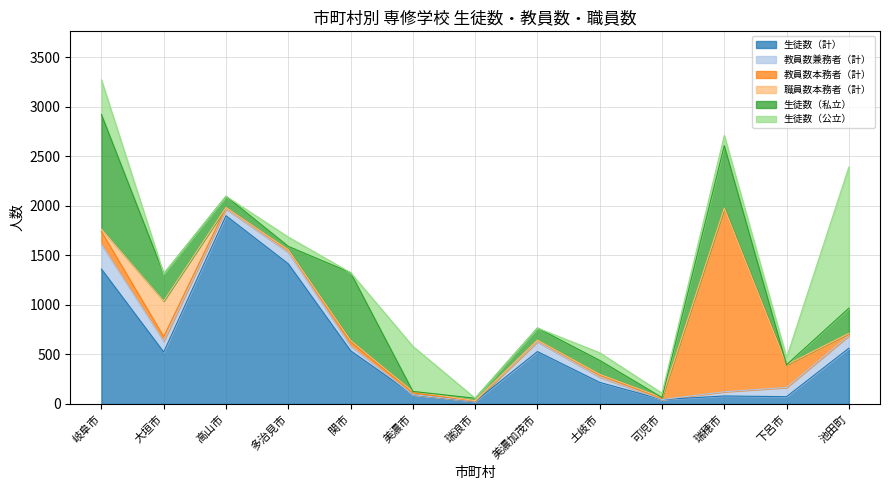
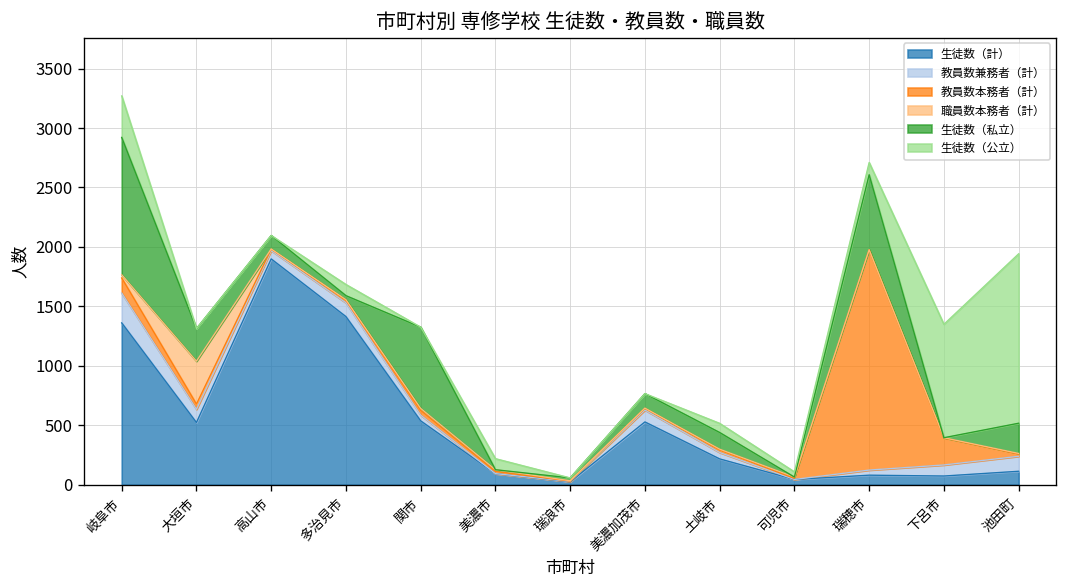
  {
    "生徒数（計）": {
      "岐阜市": 1400,
      "大垣市": 500,
      "高山市": 1900,
      "多治見市": 1400,
      "関市": 500,
      "美濃加茂市": 500,
      "土岐市": 200,
      "瑞穂市": 100,
      "下呂市": 100,
-     "池田町": 600
+     "池田町": 100
    },
    "教員数兼務者（計）": {
      "岐阜市": 300,
      "大垣市": 100,
      "関市": 0,
      "瑞穂市": 0,
      "下呂市": 100
    },
    "教員数本務者（計）": {
      "岐阜市": 100,
      "大垣市": 0
    },
    "職員数本務者（計）": {
      "岐阜市": 0,
      "大垣市": 400
    },
    "生徒数（私立）": {
      "岐阜市": 1200,
      "多治見市": 0,
      "土岐市": 100,
      "瑞穂市": 600,
      "池田町": 300
    },
    "生徒数（公立）": {
      "岐阜市": 300,
      "多治見市": 100,
-     "美濃市": 500,
+     "美濃市": 100,
      "土岐市": 100,
      "可児市": 0,
      "瑞穂市": 100,
-     "下呂市": 100,
+     "下呂市": 1000,
      "池田町": 1400
    }
  }
